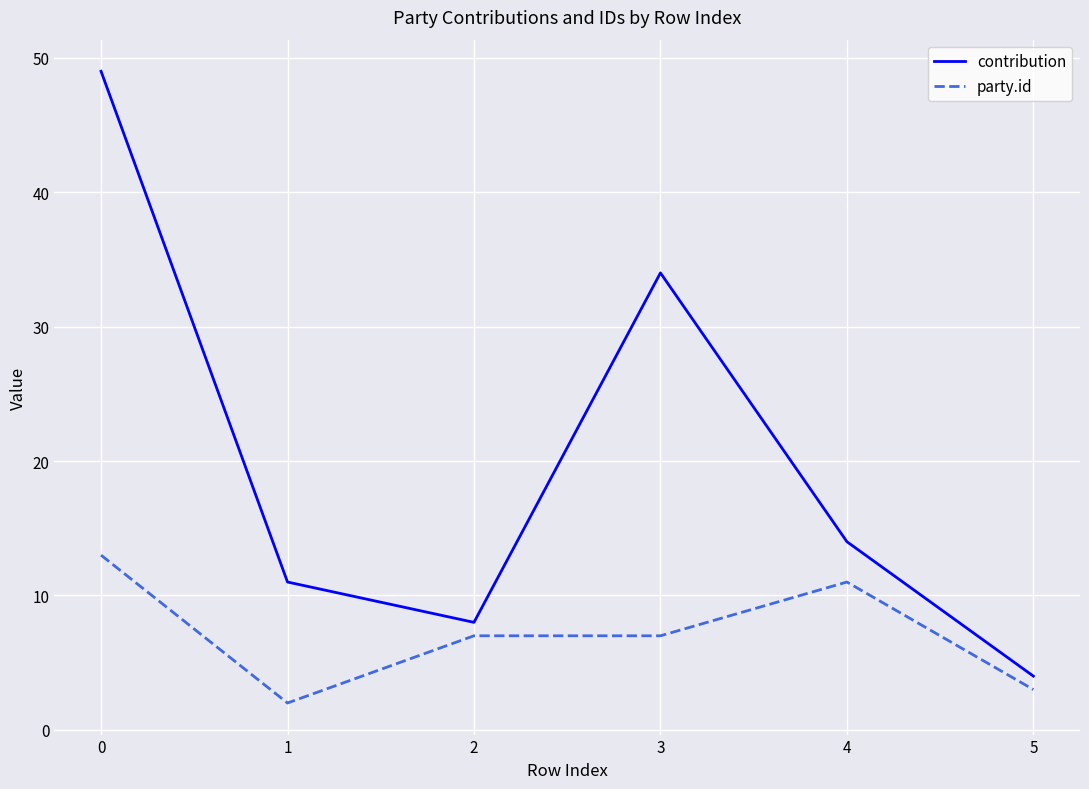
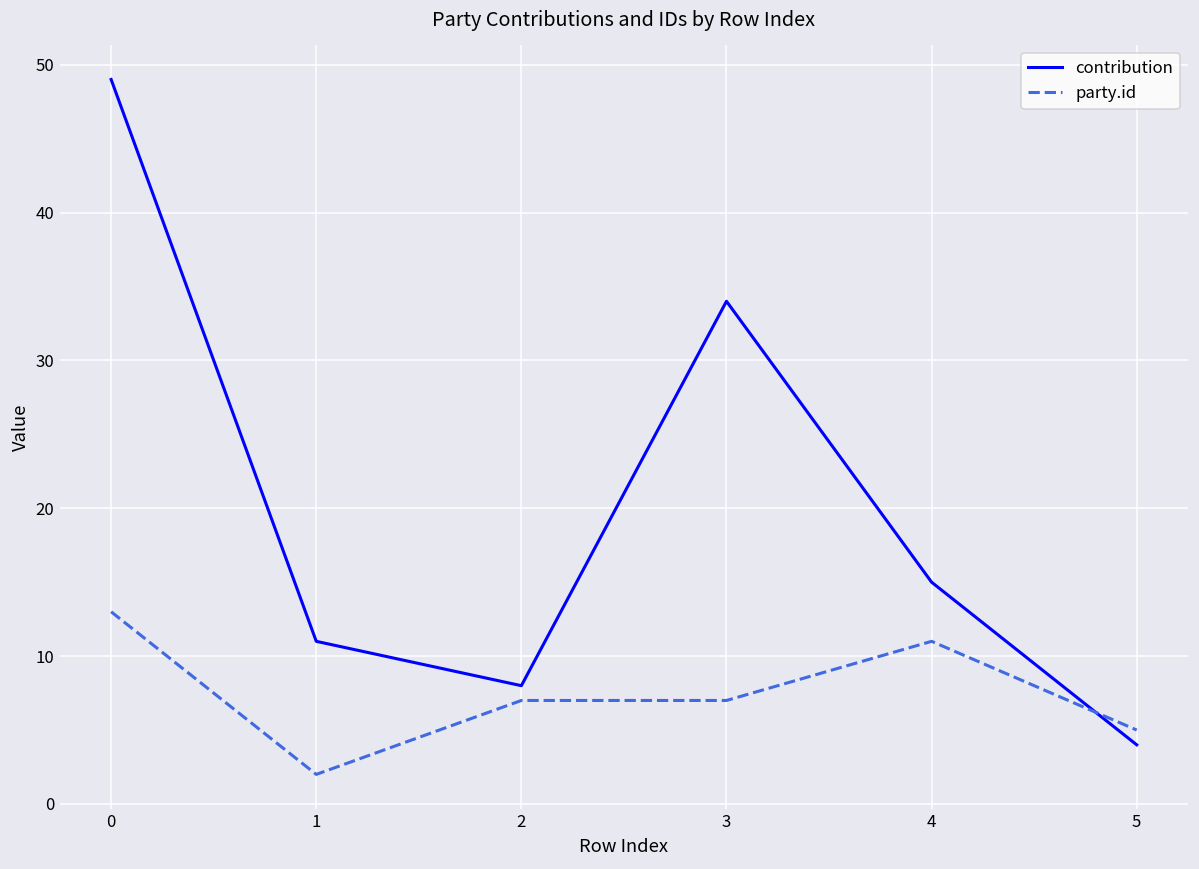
  {
    "contribution": {
      "0": 49,
      "1": 11,
      "2": 8,
      "3": 34,
-     "4": 14,
+     "4": 15,
      "5": 4
    },
    "party.id": {
      "0": 13,
      "1": 2,
      "2": 7,
      "3": 7,
      "4": 11,
-     "5": 3
+     "5": 5
    }
  }
